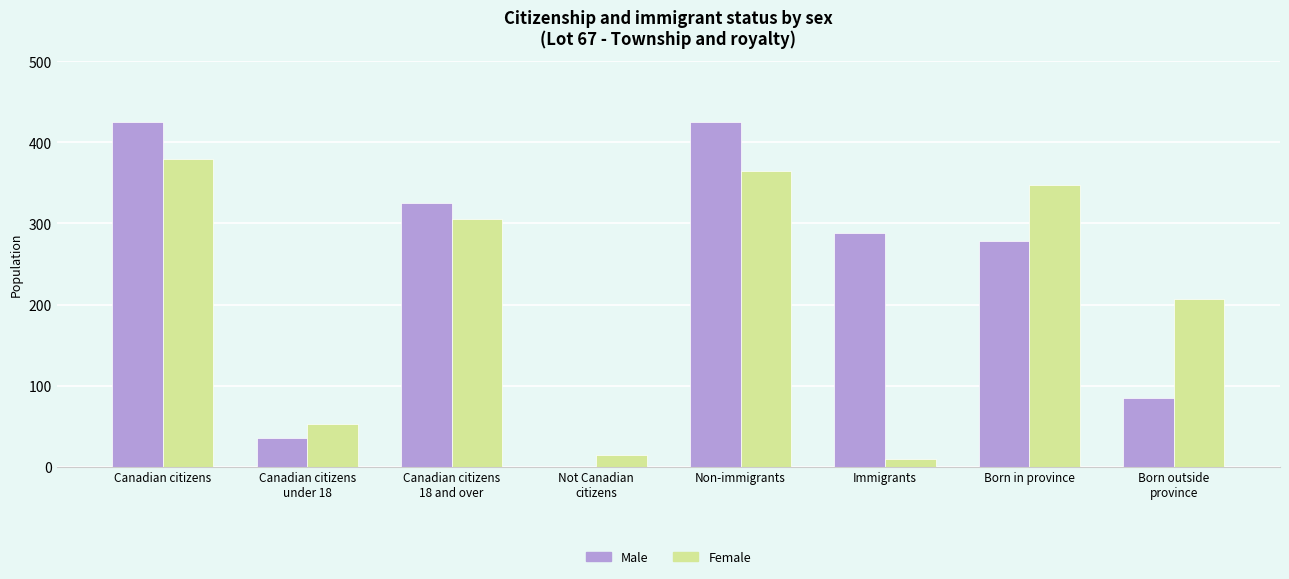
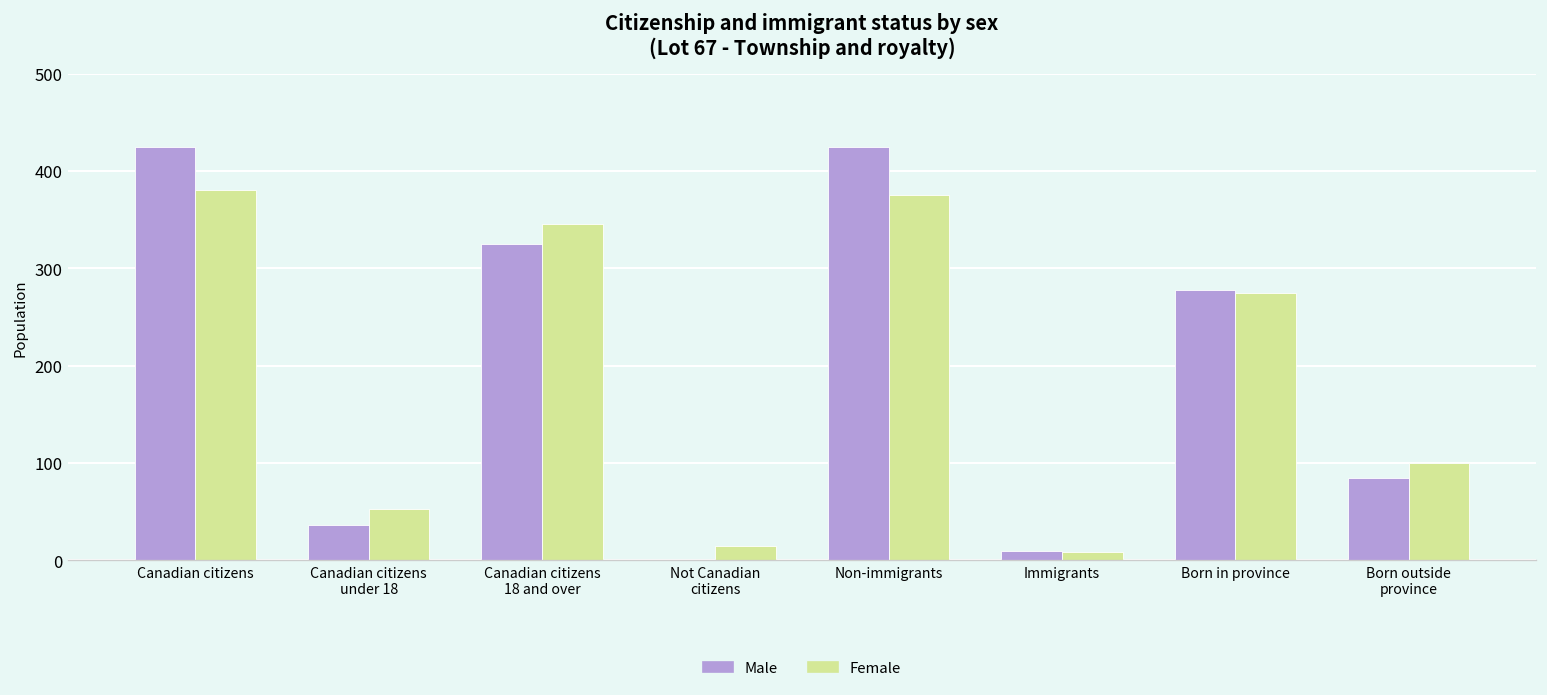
  {
    "Male": {
      "Canadian citizens": 430,
      "Canadian citizens under 18": 40,
      "Canadian citizens 18 and over": 330,
      "Not Canadian citizens": 0,
      "Non-immigrants": 430,
-     "Immigrants": 290,
+     "Immigrants": 10,
      "Born in province": 280,
      "Born outside province": 90
    },
    "Female": {
      "Canadian citizens": 380,
      "Canadian citizens under 18": 50,
-     "Canadian citizens 18 and over": 310,
+     "Canadian citizens 18 and over": 350,
      "Not Canadian citizens": 20,
-     "Non-immigrants": 370,
+     "Non-immigrants": 380,
      "Immigrants": 10,
-     "Born in province": 350,
-     "Born outside province": 210
+     "Born in province": 280,
+     "Born outside province": 100
    }
  }
